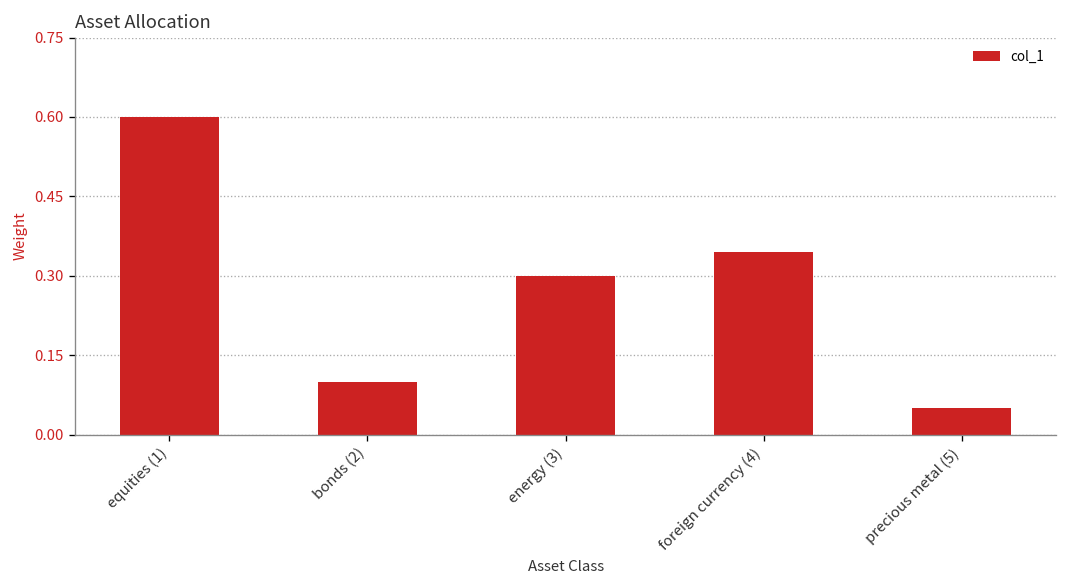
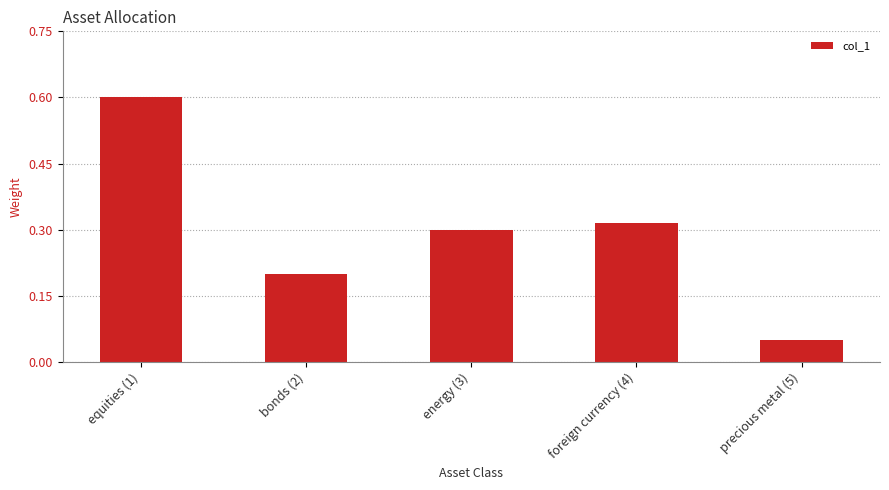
  {
    "equities (1)": 0.60,
-   "bonds (2)": 0.1,
+   "bonds (2)": 0.2,
    "energy (3)": 0.30,
-   "foreign currency (4)": 0.35,
+   "foreign currency (4)": 0.32,
    "precious metal (5)": 0.05
  }
